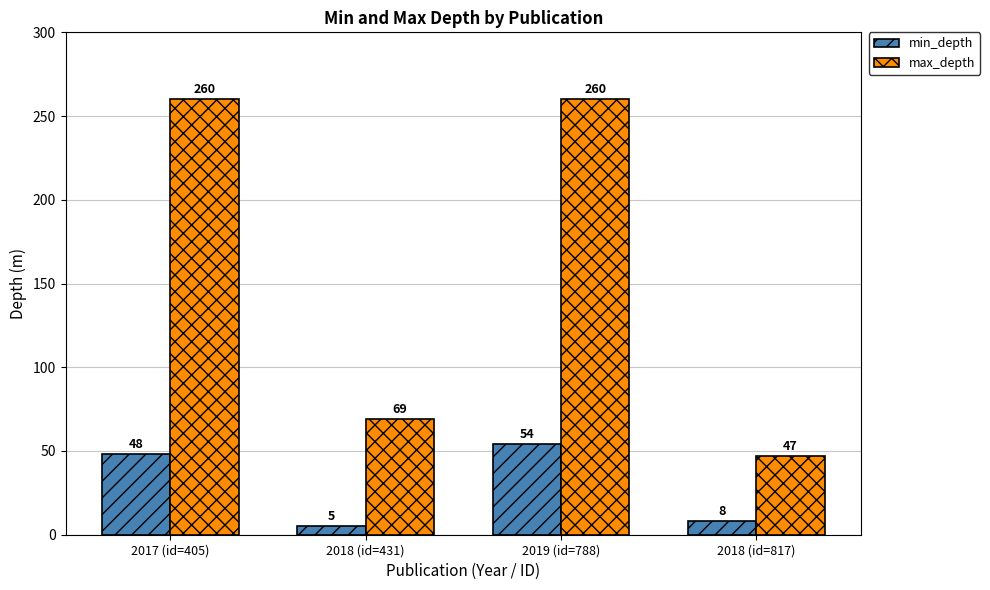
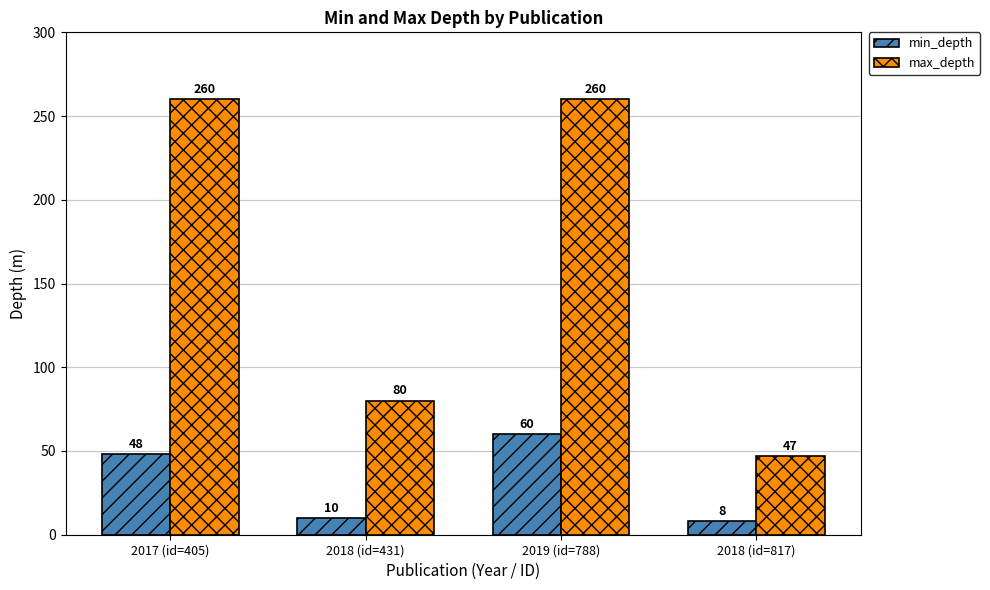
  {
    "min_depth": {
      "2017 (id=405)": 48,
-     "2018 (id=431)": 5,
-     "2019 (id=788)": 54,
+     "2018 (id=431)": 10,
+     "2019 (id=788)": 60,
      "2018 (id=817)": 8
    },
    "max_depth": {
      "2017 (id=405)": 260,
-     "2018 (id=431)": 69,
+     "2018 (id=431)": 80,
      "2019 (id=788)": 260,
      "2018 (id=817)": 47
    }
  }
